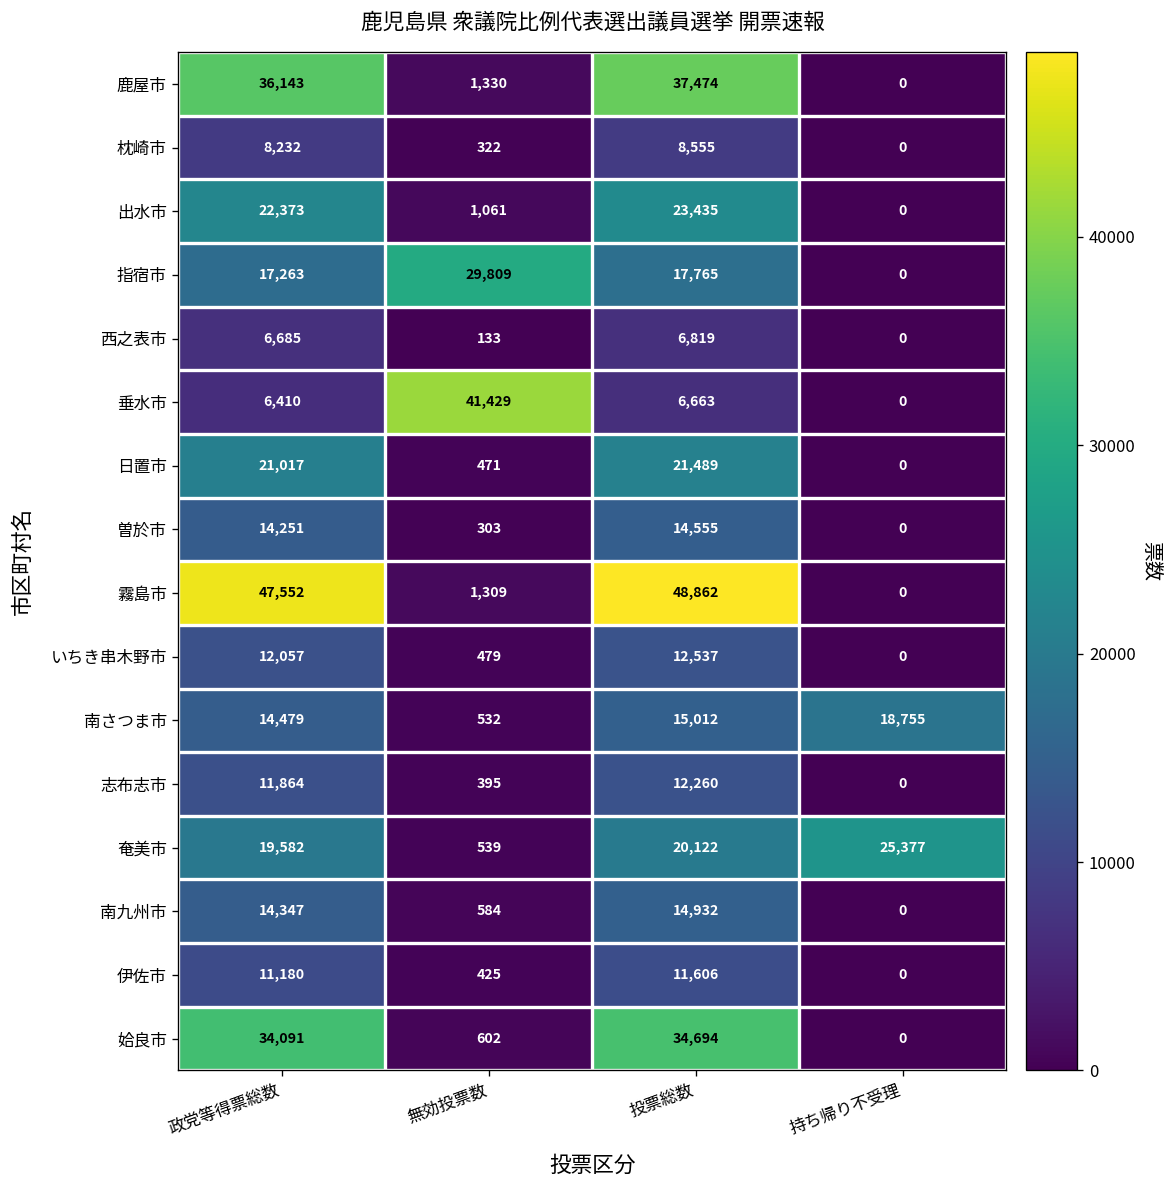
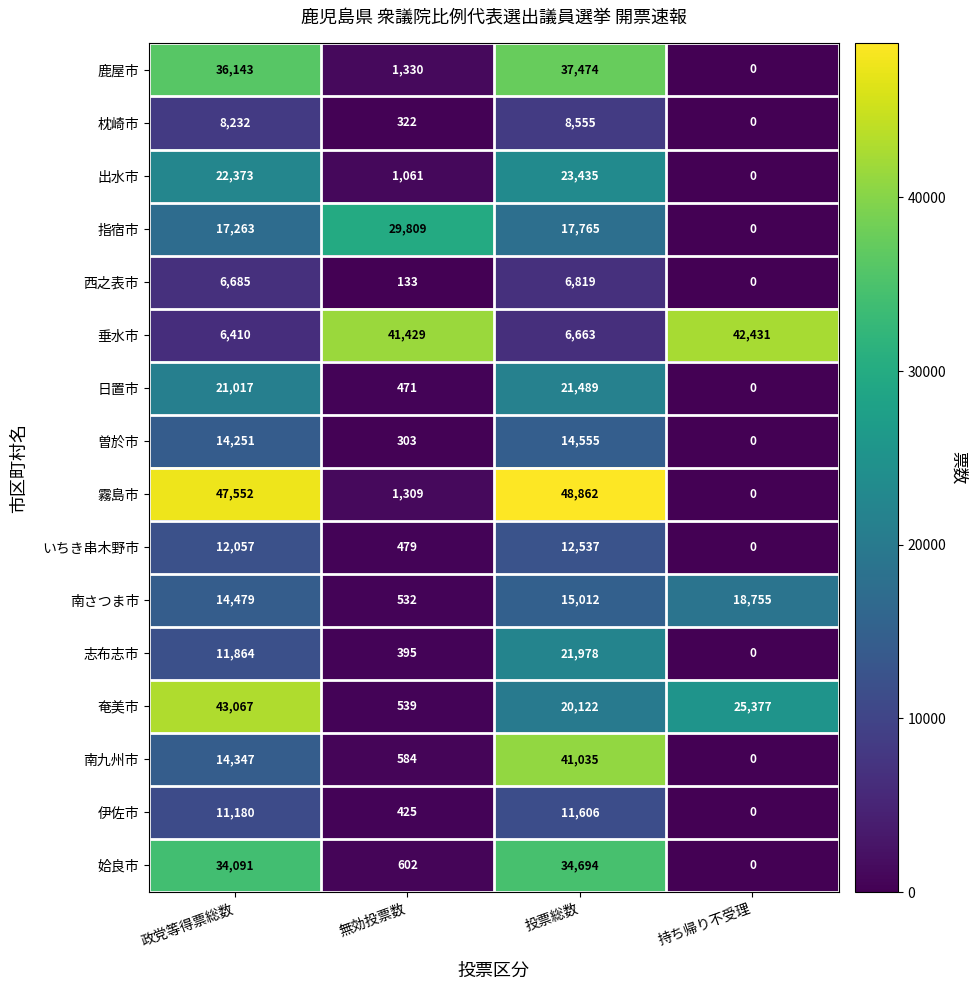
  {
    "鹿屋市": {
      "政党等得票総数": "36,143",
      "無効投票数": "1,330",
      "投票総数": "37,474",
      "持ち帰り不受理": "0"
    },
    "枕崎市": {
      "政党等得票総数": "8,232",
      "無効投票数": "322",
      "投票総数": "8,555",
      "持ち帰り不受理": "0"
    },
    "出水市": {
      "政党等得票総数": "22,373",
      "無効投票数": "1,061",
      "投票総数": "23,435",
      "持ち帰り不受理": "0"
    },
    "指宿市": {
      "政党等得票総数": "17,263",
      "無効投票数": "29,809",
      "投票総数": "17,765",
      "持ち帰り不受理": "0"
    },
    "西之表市": {
      "政党等得票総数": "6,685",
      "無効投票数": "133",
      "投票総数": "6,819",
      "持ち帰り不受理": "0"
    },
    "垂水市": {
      "政党等得票総数": "6,410",
      "無効投票数": "41,429",
      "投票総数": "6,663",
-     "持ち帰り不受理": "0"
+     "持ち帰り不受理": "42,431"
    },
    "日置市": {
      "政党等得票総数": "21,017",
      "無効投票数": "471",
      "投票総数": "21,489",
      "持ち帰り不受理": "0"
    },
    "曽於市": {
      "政党等得票総数": "14,251",
      "無効投票数": "303",
      "投票総数": "14,555",
      "持ち帰り不受理": "0"
    },
    "霧島市": {
      "政党等得票総数": "47,552",
      "無効投票数": "1,309",
      "投票総数": "48,862",
      "持ち帰り不受理": "0"
    },
    "いちき串木野市": {
      "政党等得票総数": "12,057",
      "無効投票数": "479",
      "投票総数": "12,537",
      "持ち帰り不受理": "0"
    },
    "南さつま市": {
      "政党等得票総数": "14,479",
      "無効投票数": "532",
      "投票総数": "15,012",
      "持ち帰り不受理": "18,755"
    },
    "志布志市": {
      "政党等得票総数": "11,864",
      "無効投票数": "395",
-     "投票総数": "12,260",
+     "投票総数": "21,978",
      "持ち帰り不受理": "0"
    },
    "奄美市": {
-     "政党等得票総数": "19,582",
+     "政党等得票総数": "43,067",
      "無効投票数": "539",
      "投票総数": "20,122",
      "持ち帰り不受理": "25,377"
    },
    "南九州市": {
      "政党等得票総数": "14,347",
      "無効投票数": "584",
-     "投票総数": "14,932",
+     "投票総数": "41,035",
      "持ち帰り不受理": "0"
    },
    "伊佐市": {
      "政党等得票総数": "11,180",
      "無効投票数": "425",
      "投票総数": "11,606",
      "持ち帰り不受理": "0"
    },
    "姶良市": {
      "政党等得票総数": "34,091",
      "無効投票数": "602",
      "投票総数": "34,694",
      "持ち帰り不受理": "0"
    }
  }
